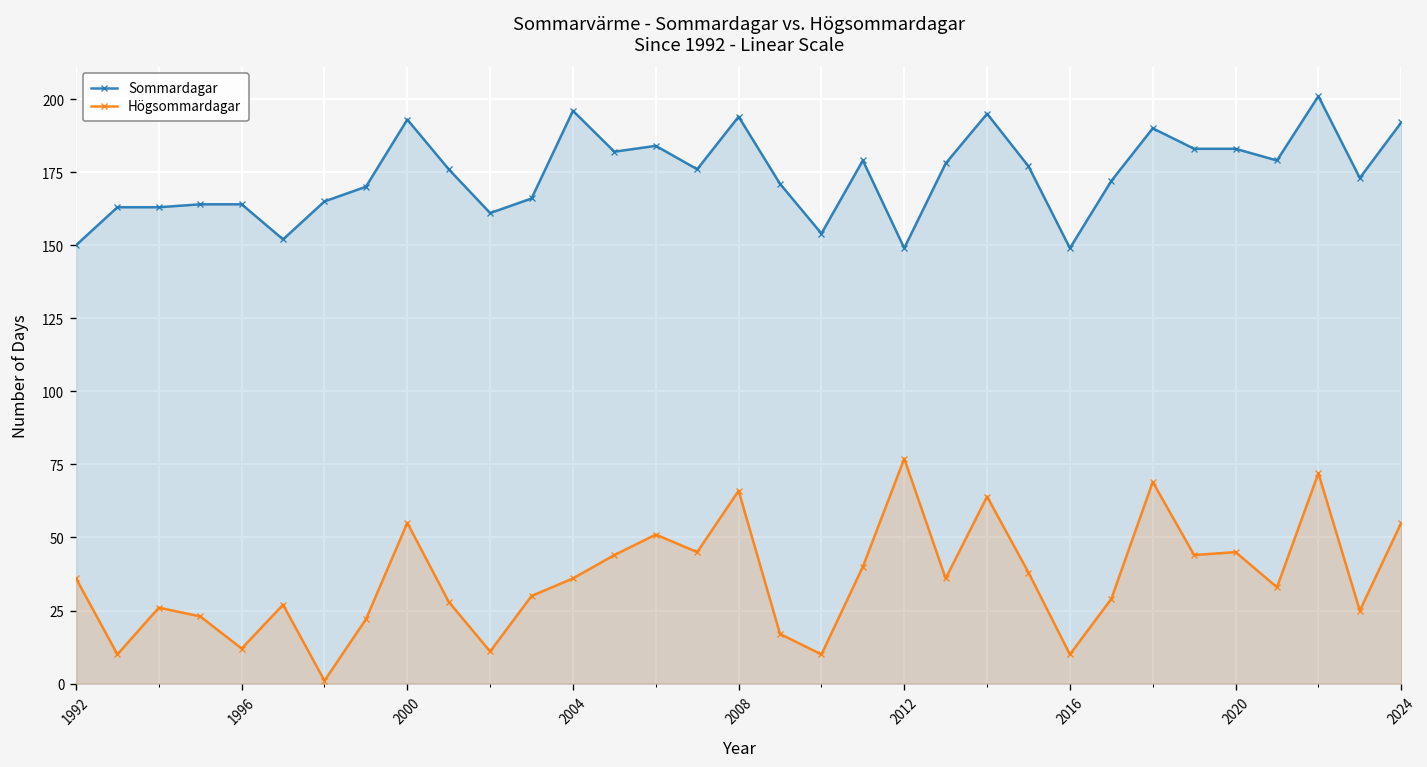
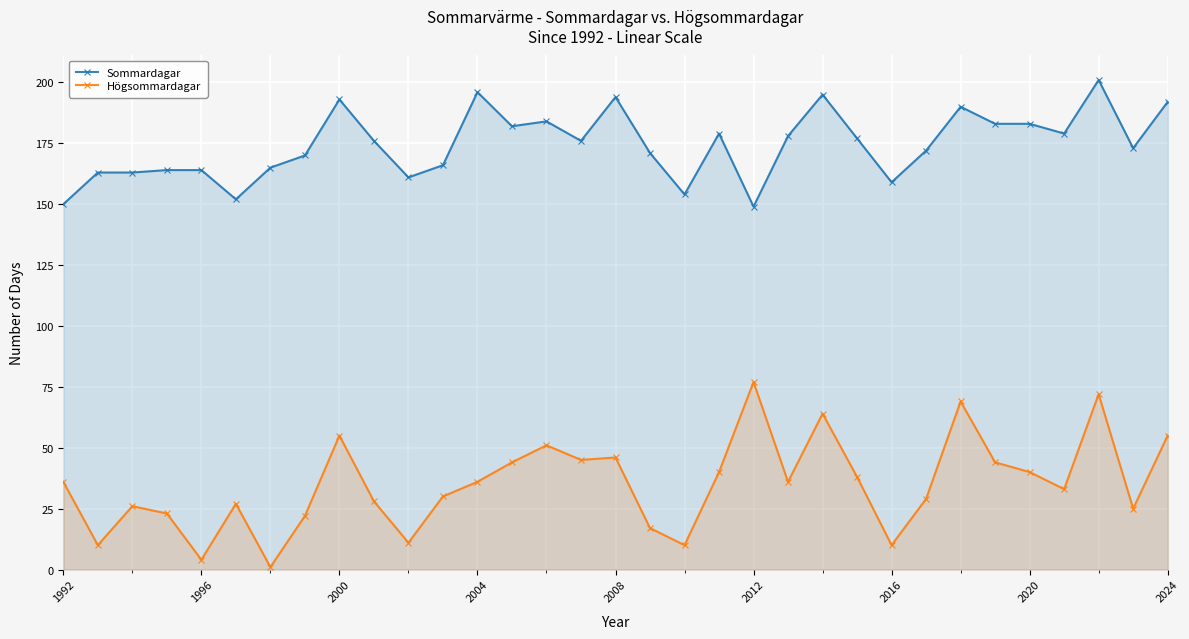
  {
    "Sommardagar": {
      "1992": 150,
      "1996": 164,
      "2000": 193,
      "2004": 196,
      "2008": 194,
      "2012": 149,
-     "2016": 149,
+     "2016": 159,
      "2020": 183,
      "2024": 192
    },
    "Högsommardagar": {
      "1992": 36,
-     "1996": 12,
+     "1996": 4,
      "2000": 55,
      "2004": 36,
-     "2008": 66,
+     "2008": 46,
      "2012": 77,
      "2016": 10,
-     "2020": 45,
+     "2020": 40,
      "2024": 55
    }
  }
